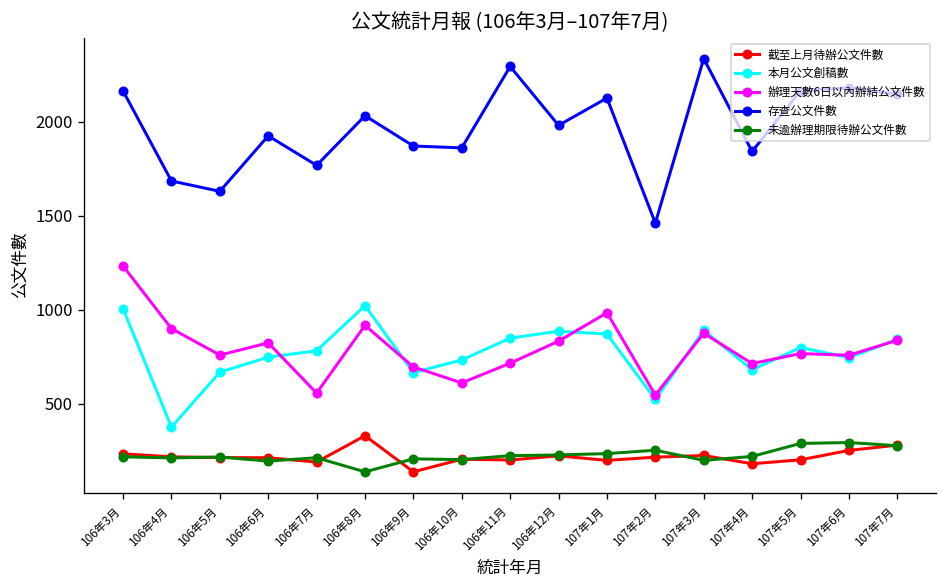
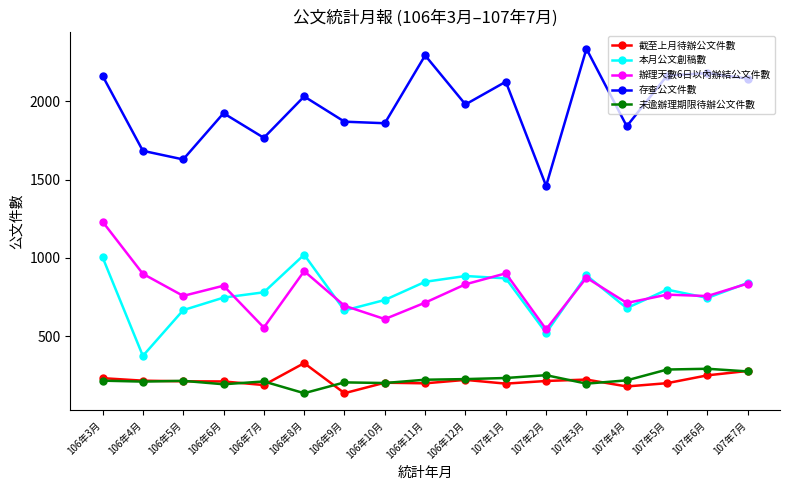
  {
    "截至上月待辦公文件數": {
      "106年6月": 210,
      "106年7月": 190,
      "106年8月": 330,
      "106年9月": 140,
      "106年11月": 200,
      "107年1月": 200,
      "107年2月": 220,
      "107年3月": 220,
      "107年4月": 180,
      "107年5月": 200,
      "107年6月": 250
    },
    "本月公文創稿數": {
      "106年3月": 1010,
      "106年4月": 380,
      "106年5月": 670,
      "106年6月": 750,
      "106年7月": 780,
      "106年8月": 1020,
      "106年9月": 670,
      "106年10月": 730,
      "106年11月": 850,
      "106年12月": 890,
      "107年1月": 870,
      "107年2月": 520,
      "107年4月": 680,
      "107年5月": 800
    },
    "辦理天數6日以內辦結公文件數": {
      "106年3月": 1230,
      "106年4月": 900,
      "106年5月": 760,
      "106年6月": 820,
      "106年7月": 560,
      "106年8月": 920,
      "106年9月": 700,
      "106年10月": 610,
      "106年11月": 720,
      "106年12月": 830,
-     "107年1月": 980,
+     "107年1月": 900,
      "107年2月": 550,
      "107年4月": 710,
      "107年5月": 770
    },
    "存查公文件數": {
      "106年3月": 2160,
      "106年4月": 1680,
      "106年5月": 1630,
      "106年6月": 1920,
      "106年7月": 1770,
      "106年8月": 2030,
      "106年9月": 1870,
      "106年10月": 1860,
      "106年11月": 2290,
      "106年12月": 1980,
      "107年1月": 2130,
      "107年2月": 1460,
      "107年3月": 2340,
      "107年4月": 1840
    },
    "未逾辦理期限待辦公文件數": {
      "106年6月": 190,
      "106年7月": 210,
      "106年8月": 140,
      "106年9月": 210,
      "106年11月": 220,
      "107年1月": 230,
      "107年2月": 250,
      "107年3月": 200,
      "107年4月": 220,
      "107年5月": 290,
      "107年6月": 290
    }
  }
